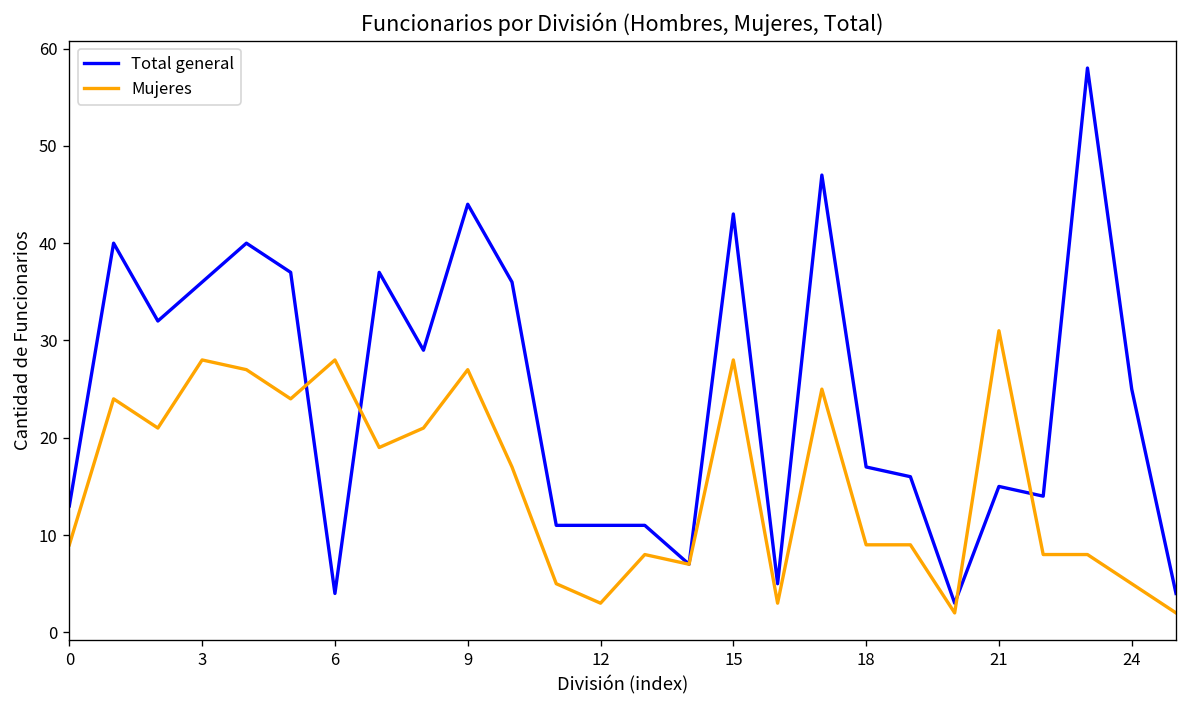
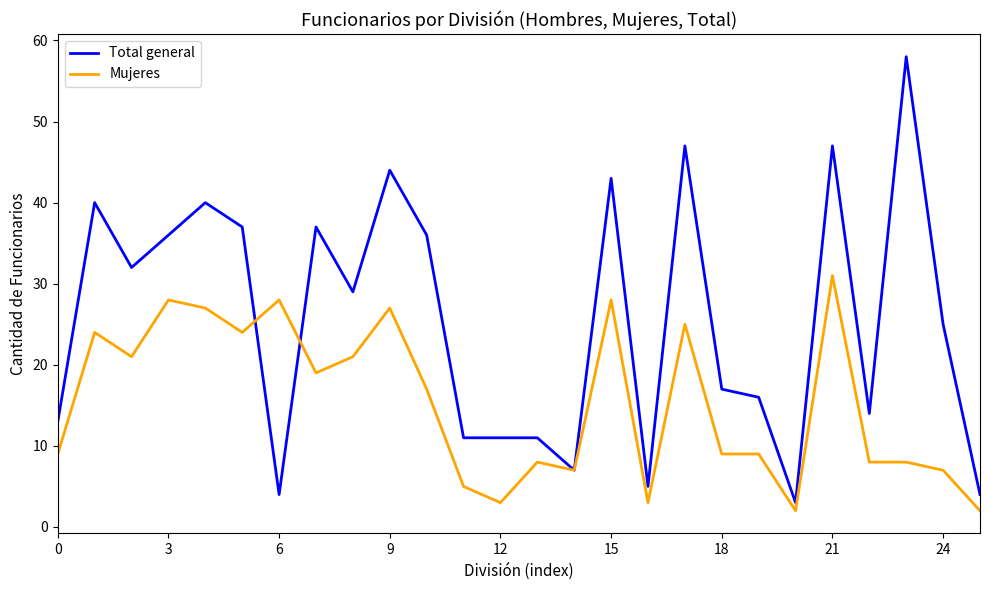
  {
    "Total general": {
      "0": 13,
      "3": 36,
      "6": 4,
      "9": 44,
      "12": 11,
      "15": 43,
      "18": 17,
-     "21": 15,
+     "21": 47,
      "24": 25
    },
    "Mujeres": {
      "0": 9,
      "3": 28,
      "6": 28,
      "9": 27,
      "12": 3,
      "15": 28,
      "18": 9,
      "21": 31,
-     "24": 5
+     "24": 7
    }
  }
